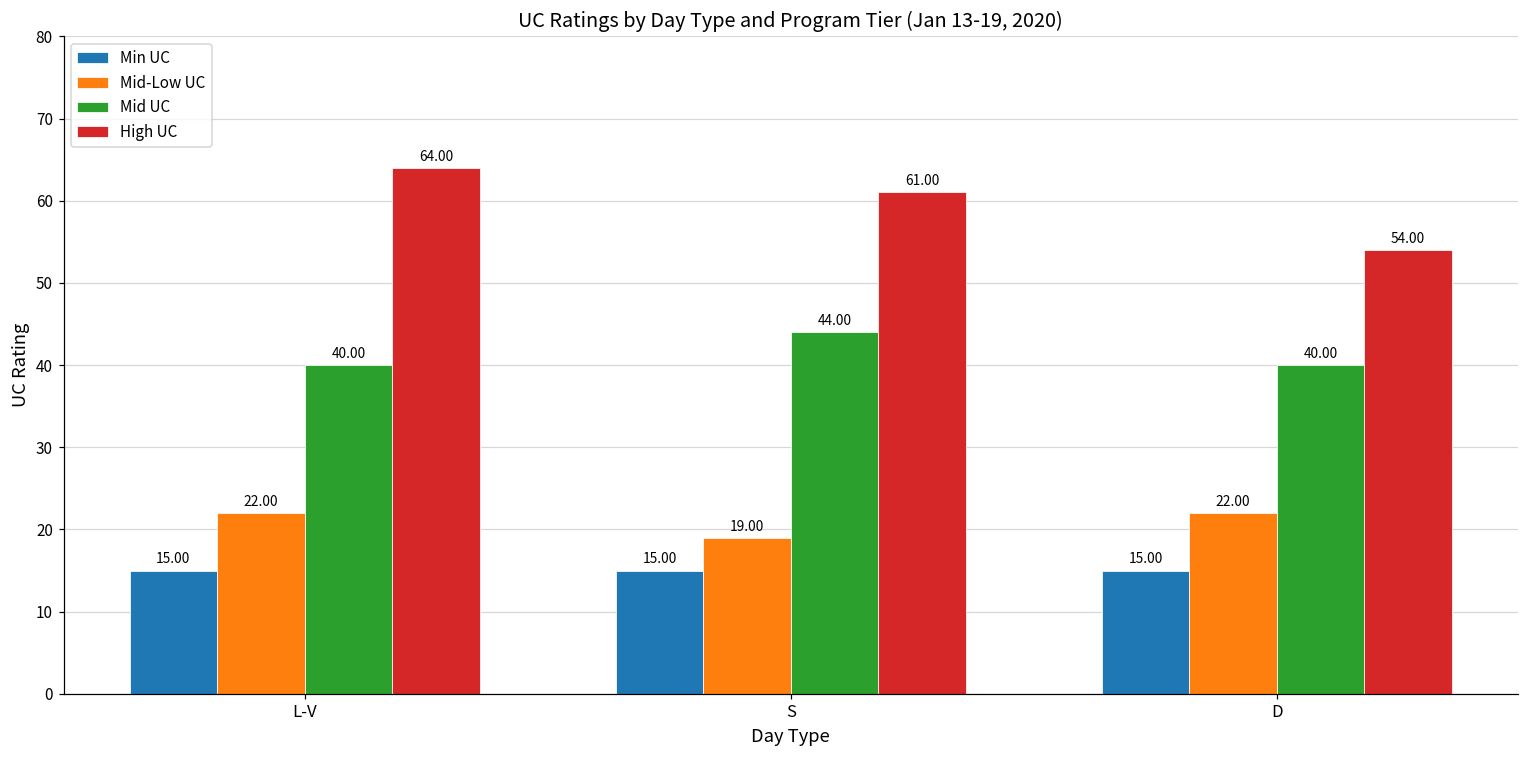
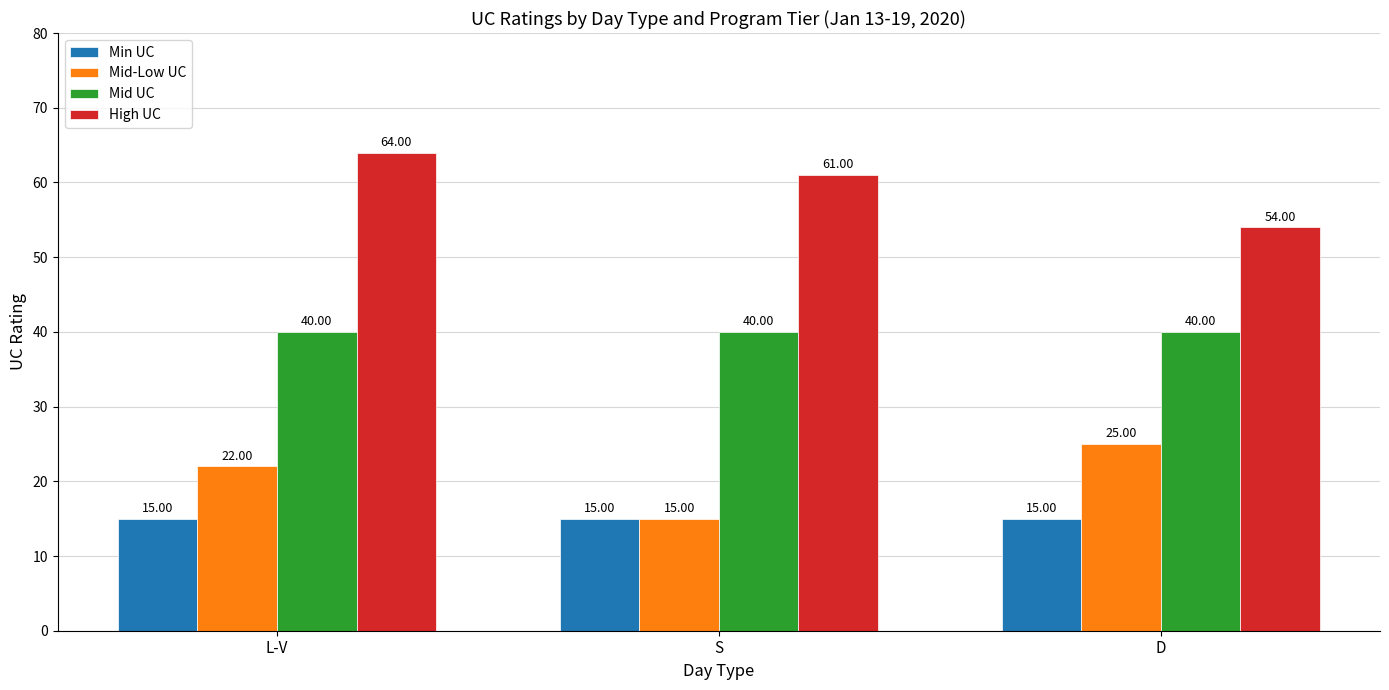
  {
    "Min UC": {
      "L-V": 15.00,
      "S": 15.00,
      "D": 15.00
    },
    "Mid-Low UC": {
      "L-V": 22.00,
-     "S": 19.00,
-     "D": 22.00
+     "S": 15.00,
+     "D": 25.00
    },
    "Mid UC": {
      "L-V": 40.00,
-     "S": 44.00,
+     "S": 40.00,
      "D": 40.00
    },
    "High UC": {
      "L-V": 64.00,
      "S": 61.00,
      "D": 54.00
    }
  }
